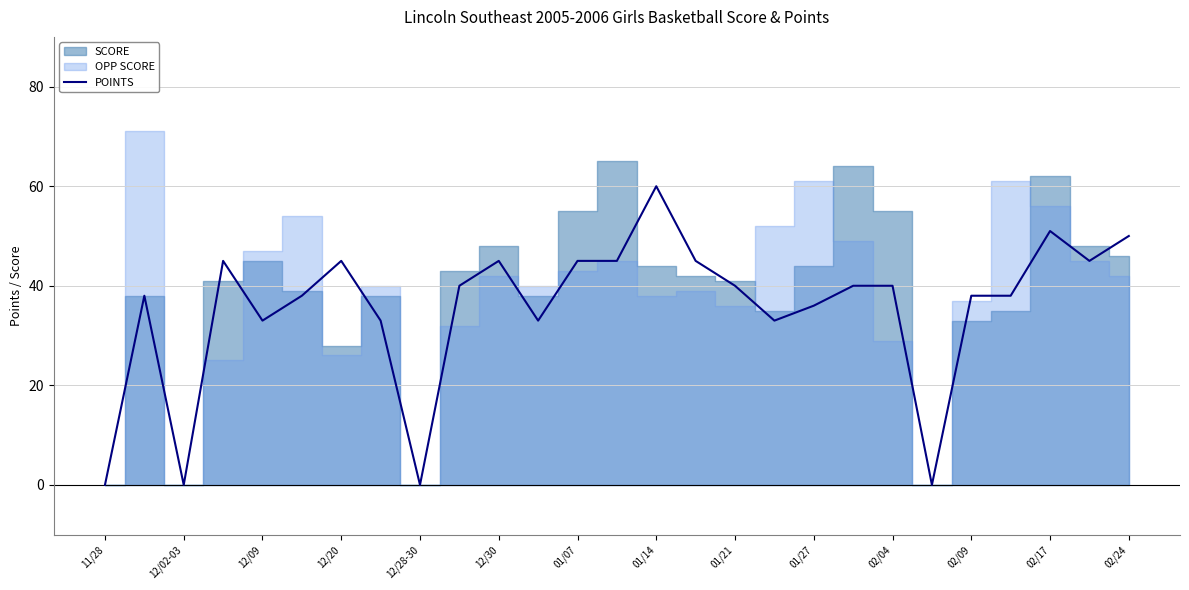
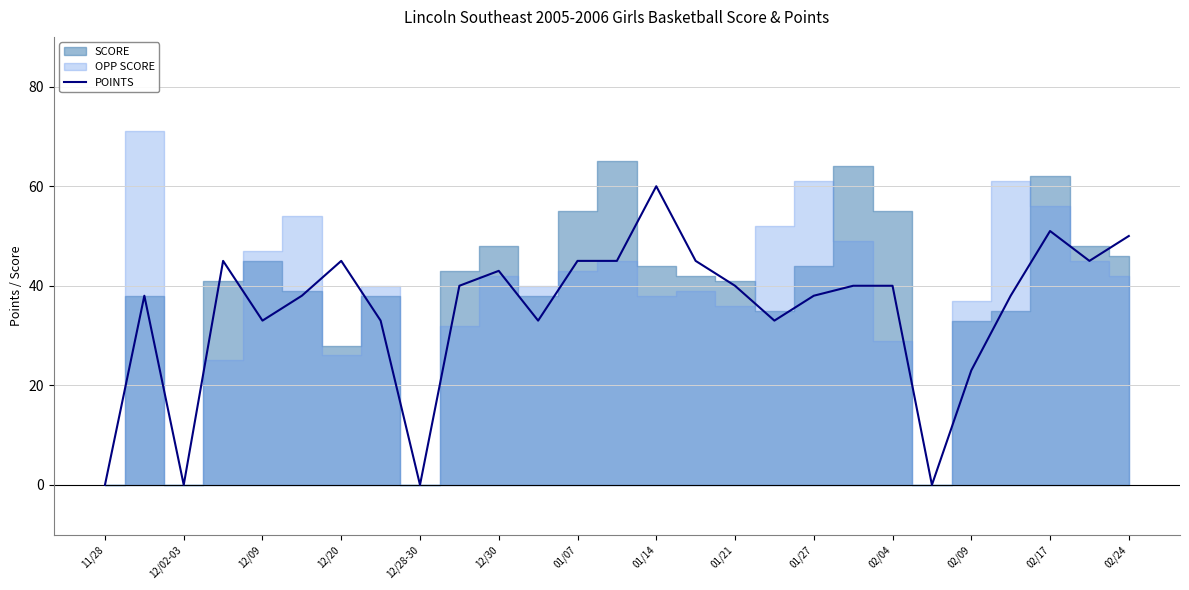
  {
    "POINTS": {
      "12/02-03": 0,
      "12/09": 33,
      "12/20": 45,
      "12/28-30": 0,
-     "12/30": 45,
+     "12/30": 43,
      "01/07": 45,
      "01/14": 60,
      "01/21": 40,
-     "01/27": 36,
+     "01/27": 38,
      "02/04": 40,
-     "02/09": 38,
+     "02/09": 23,
      "02/17": 51,
      "02/24": 50
    }
  }
